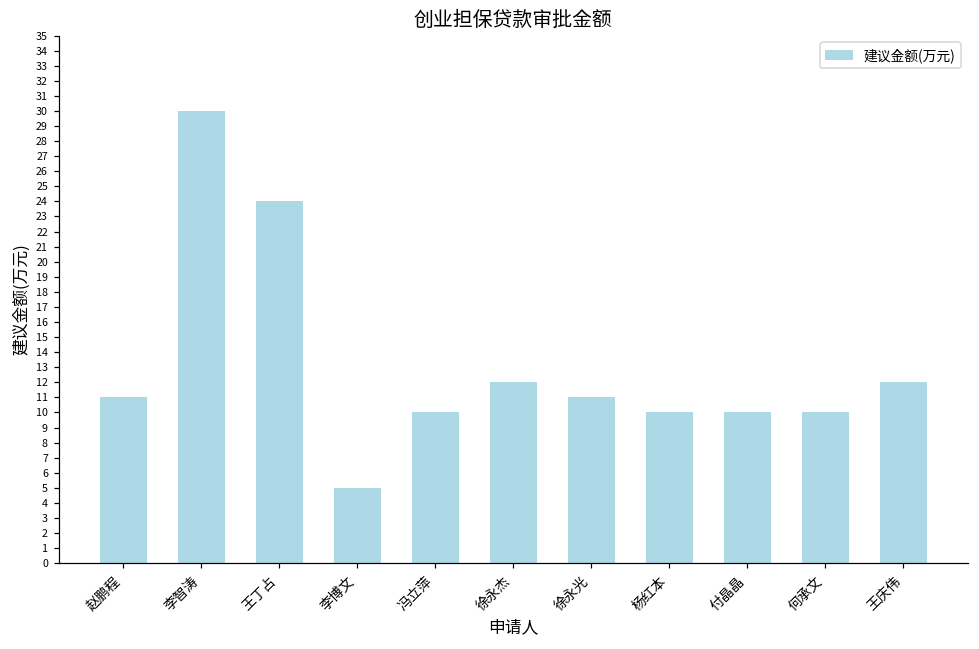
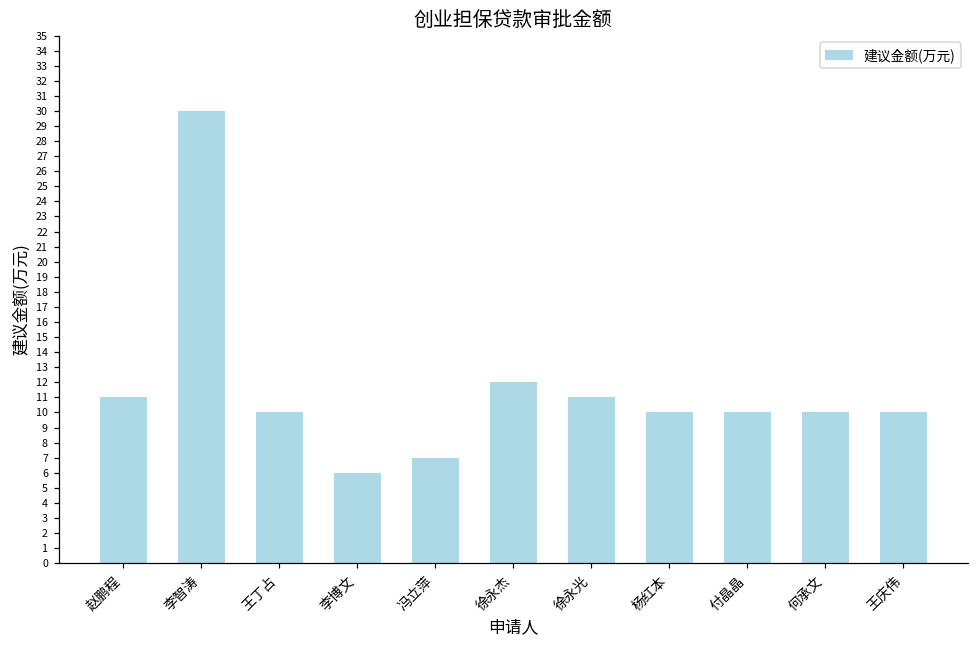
  {
    "赵鹏程": 11,
    "李智涛": 30,
-   "王丁占": 24,
-   "李博文": 5,
-   "冯立萍": 10,
+   "王丁占": 10,
+   "李博文": 6,
+   "冯立萍": 7,
    "徐永杰": 12,
    "徐永光": 11,
    "杨红本": 10,
    "付晶晶": 10,
    "何承文": 10,
-   "王庆伟": 12
+   "王庆伟": 10
  }
